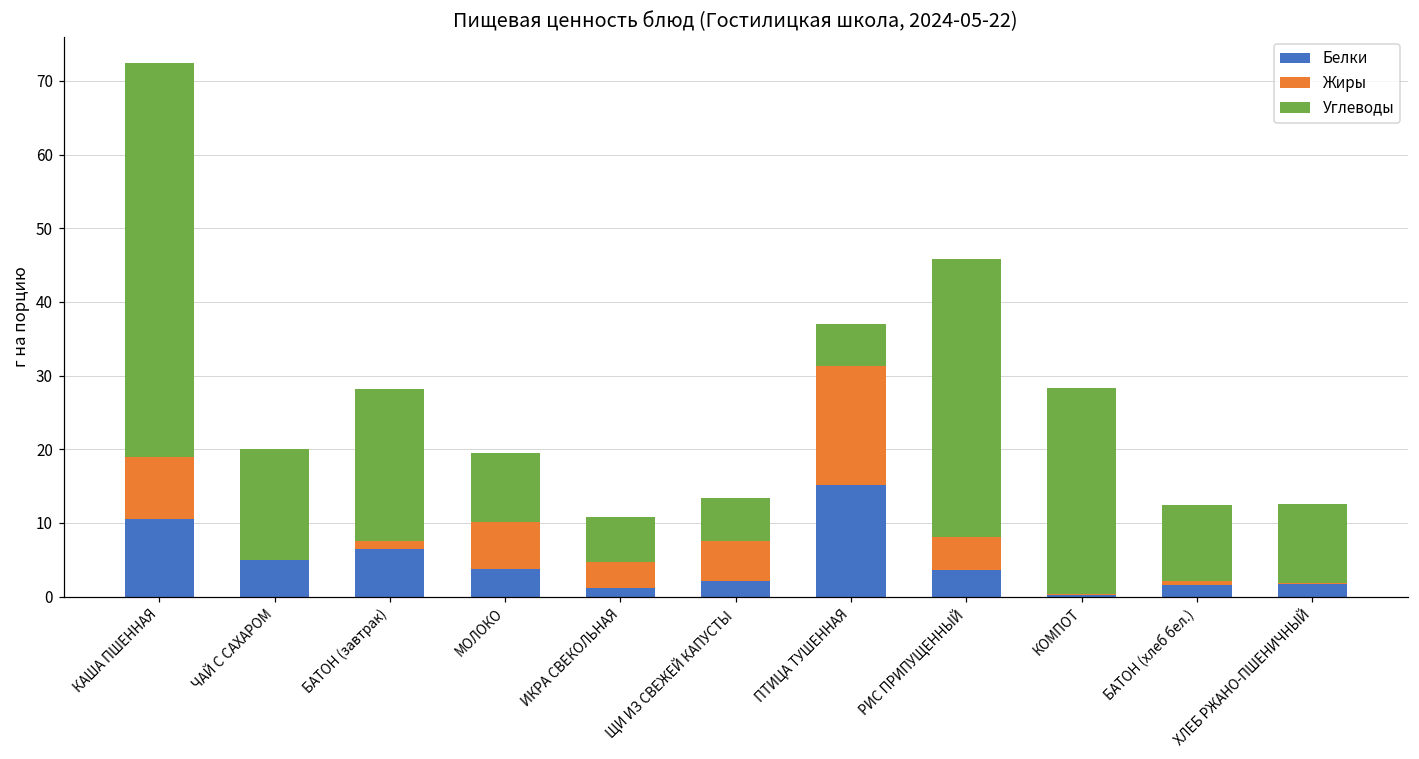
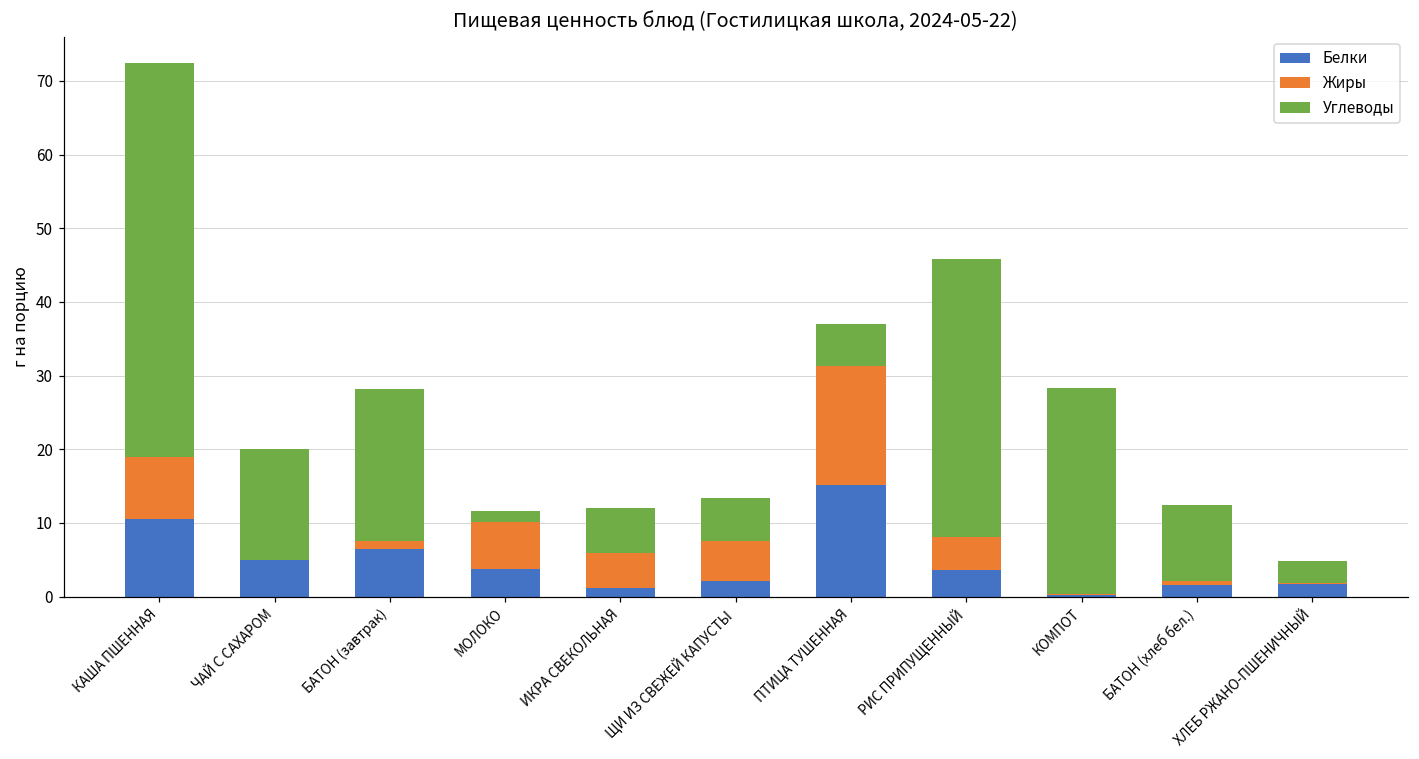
  {
    "Белки": {
      "КАША ПШЕННАЯ": 11,
      "ЧАЙ С САХАРОМ": 5,
      "БАТОН (завтрак)": 6,
      "МОЛОКО": 4,
      "ИКРА СВЕКОЛЬНАЯ": 1,
      "ЩИ ИЗ СВЕЖЕЙ КАПУСТЫ": 2,
      "ПТИЦА ТУШЕННАЯ": 15,
      "РИС ПРИПУЩЕННЫЙ": 4,
      "БАТОН (хлеб бел.)": 2,
      "ХЛЕБ РЖАНО-ПШЕНИЧНЫЙ": 2
    },
    "Жиры": {
      "КАША ПШЕННАЯ": 9,
      "ЧАЙ С САХАРОМ": 0,
      "БАТОН (завтрак)": 1,
      "МОЛОКО": 6,
-     "ИКРА СВЕКОЛЬНАЯ": 4,
+     "ИКРА СВЕКОЛЬНАЯ": 5,
      "ЩИ ИЗ СВЕЖЕЙ КАПУСТЫ": 5,
      "ПТИЦА ТУШЕННАЯ": 16,
      "РИС ПРИПУЩЕННЫЙ": 5,
      "БАТОН (хлеб бел.)": 1
    },
    "Углеводы": {
      "КАША ПШЕННАЯ": 53,
      "ЧАЙ С САХАРОМ": 15,
      "БАТОН (завтрак)": 21,
-     "МОЛОКО": 9,
+     "МОЛОКО": 2,
      "ИКРА СВЕКОЛЬНАЯ": 6,
      "ЩИ ИЗ СВЕЖЕЙ КАПУСТЫ": 6,
      "ПТИЦА ТУШЕННАЯ": 6,
      "РИС ПРИПУЩЕННЫЙ": 38,
      "КОМПОТ": 28,
      "БАТОН (хлеб бел.)": 10,
-     "ХЛЕБ РЖАНО-ПШЕНИЧНЫЙ": 11
+     "ХЛЕБ РЖАНО-ПШЕНИЧНЫЙ": 3
    }
  }
